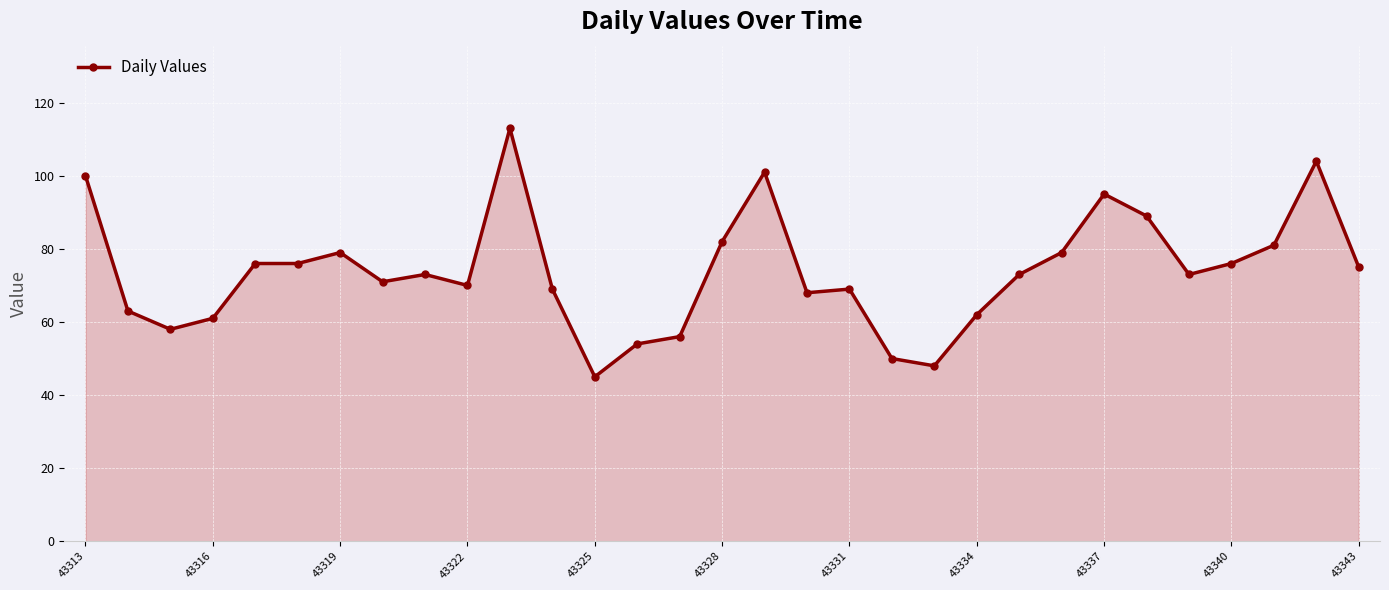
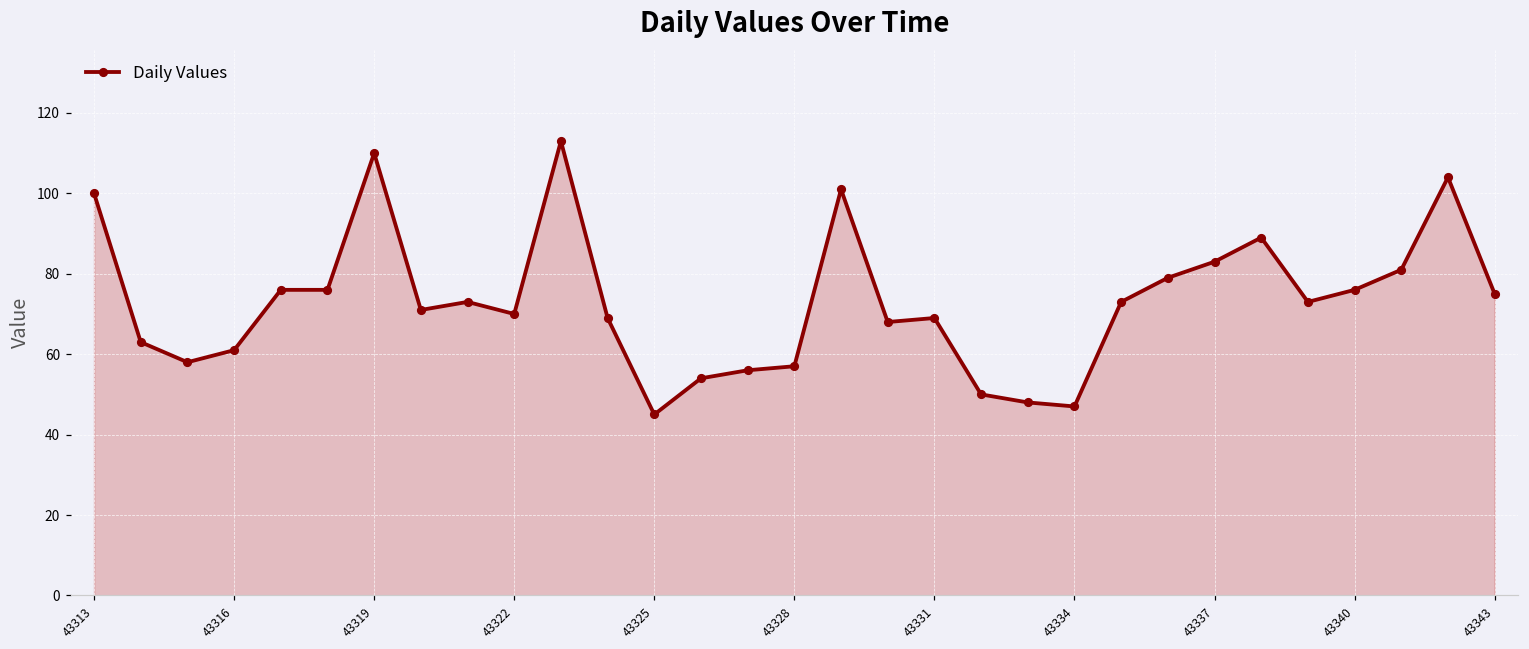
  {
    "43313": 100,
    "43316": 61,
-   "43319": 79,
+   "43319": 110,
    "43322": 70,
    "43325": 45,
-   "43328": 82,
+   "43328": 57,
    "43331": 69,
-   "43334": 62,
-   "43337": 95,
+   "43334": 47,
+   "43337": 83,
    "43340": 76,
    "43343": 75
  }
